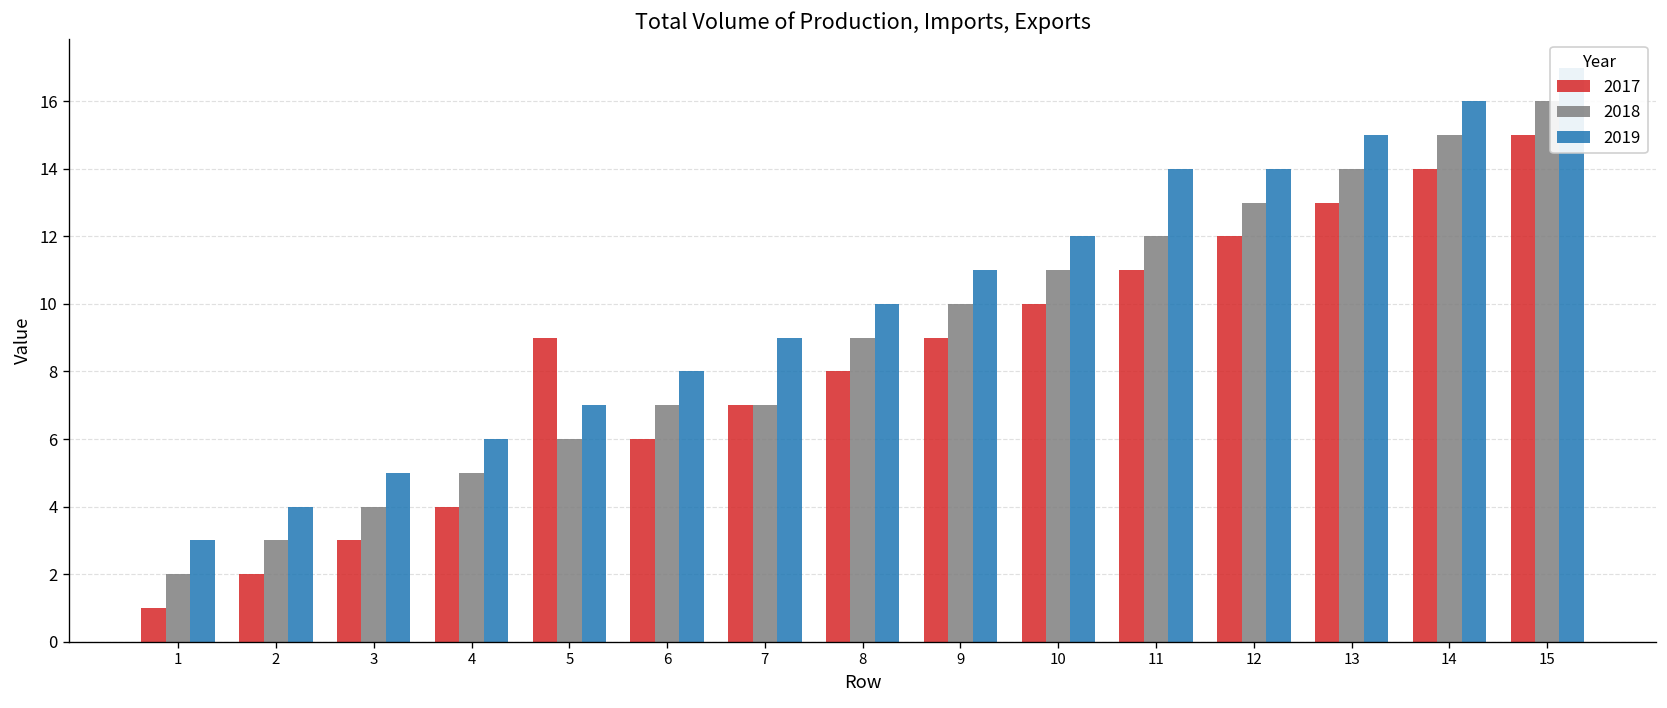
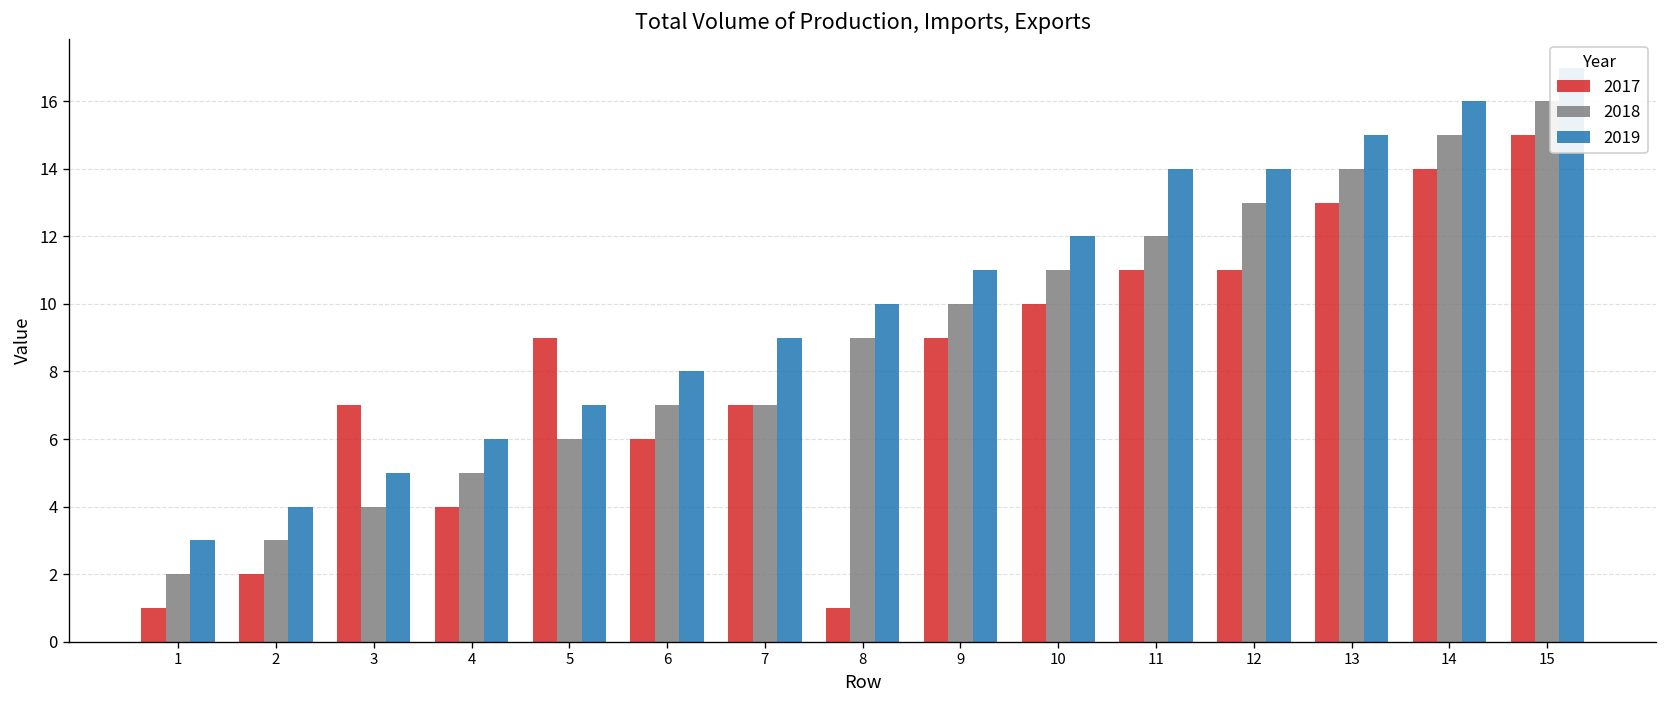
  {
    "2017": {
      "1": 1,
      "2": 2,
-     "3": 3,
+     "3": 7,
      "4": 4,
      "5": 9,
      "6": 6,
      "7": 7,
-     "8": 8,
+     "8": 1,
      "9": 9,
      "10": 10,
      "11": 11,
-     "12": 12,
+     "12": 11,
      "13": 13,
      "14": 14,
      "15": 15
    },
    "2018": {
      "1": 2,
      "2": 3,
      "3": 4,
      "4": 5,
      "5": 6,
      "6": 7,
      "7": 7,
      "8": 9,
      "9": 10,
      "10": 11,
      "11": 12,
      "12": 13,
      "13": 14,
      "14": 15,
      "15": 16
    },
    "2019": {
      "1": 3,
      "2": 4,
      "3": 5,
      "4": 6,
      "5": 7,
      "6": 8,
      "7": 9,
      "8": 10,
      "9": 11,
      "10": 12,
      "11": 14,
      "12": 14,
      "13": 15,
      "14": 16
    }
  }
